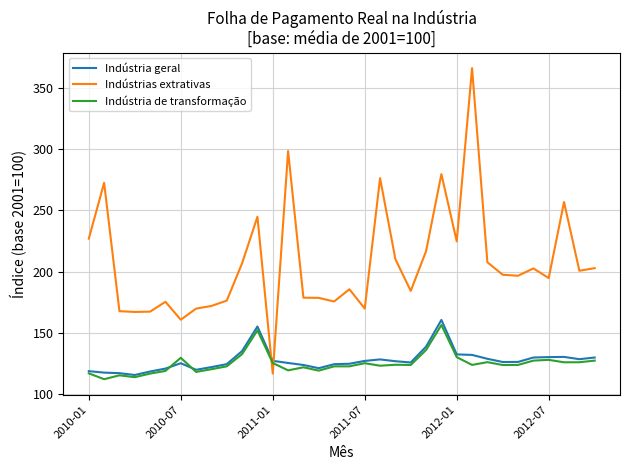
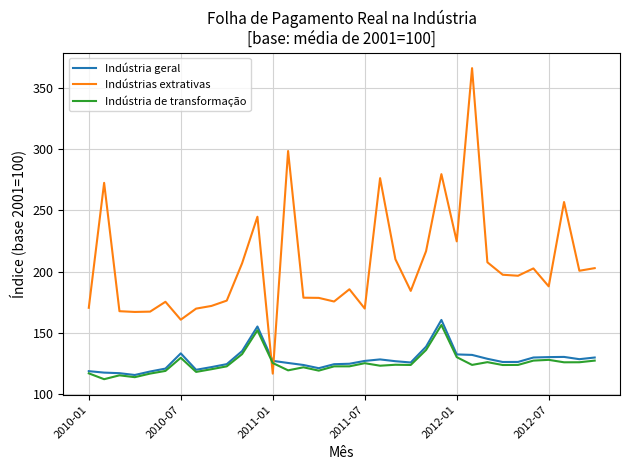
  {
    "Indústria geral": {
-     "2010-07": 125,
+     "2010-07": 133,
      "2012-01": 132,
      "2012-07": 130
    },
    "Indústrias extrativas": {
-     "2010-01": 227,
+     "2010-01": 170,
      "2010-07": 161,
      "2011-01": 117,
      "2011-07": 170,
      "2012-01": 225,
-     "2012-07": 195
+     "2012-07": 188
    },
    "Indústria de transformação": {
      "2010-07": 130,
      "2012-01": 130,
      "2012-07": 128
    }
  }
